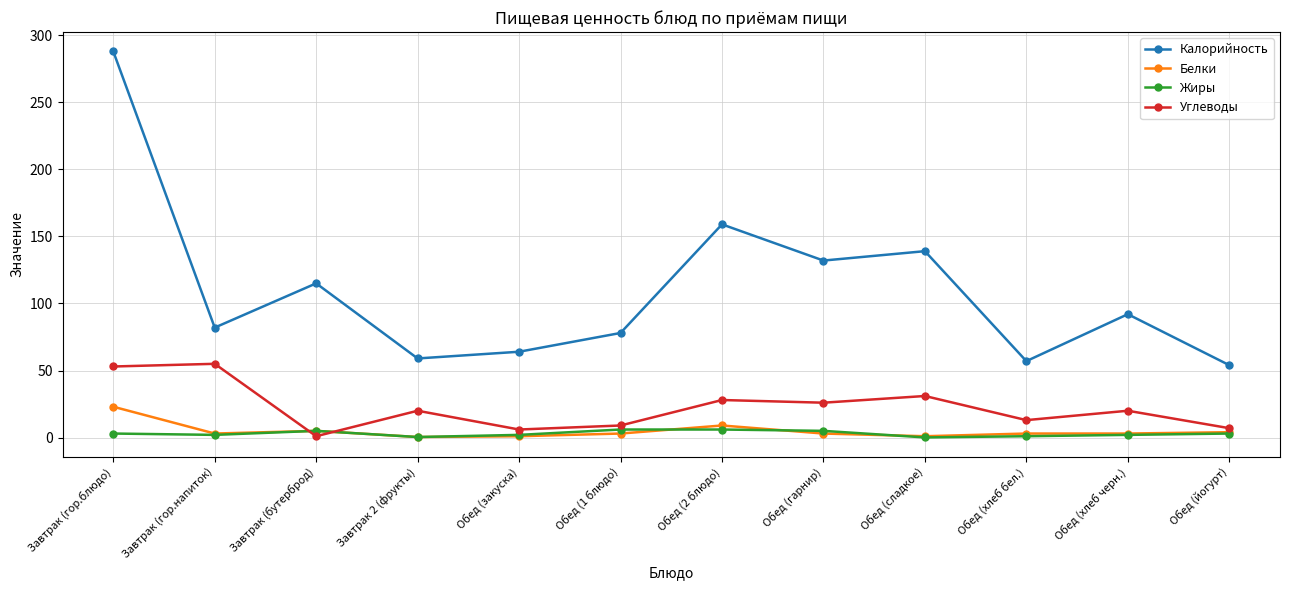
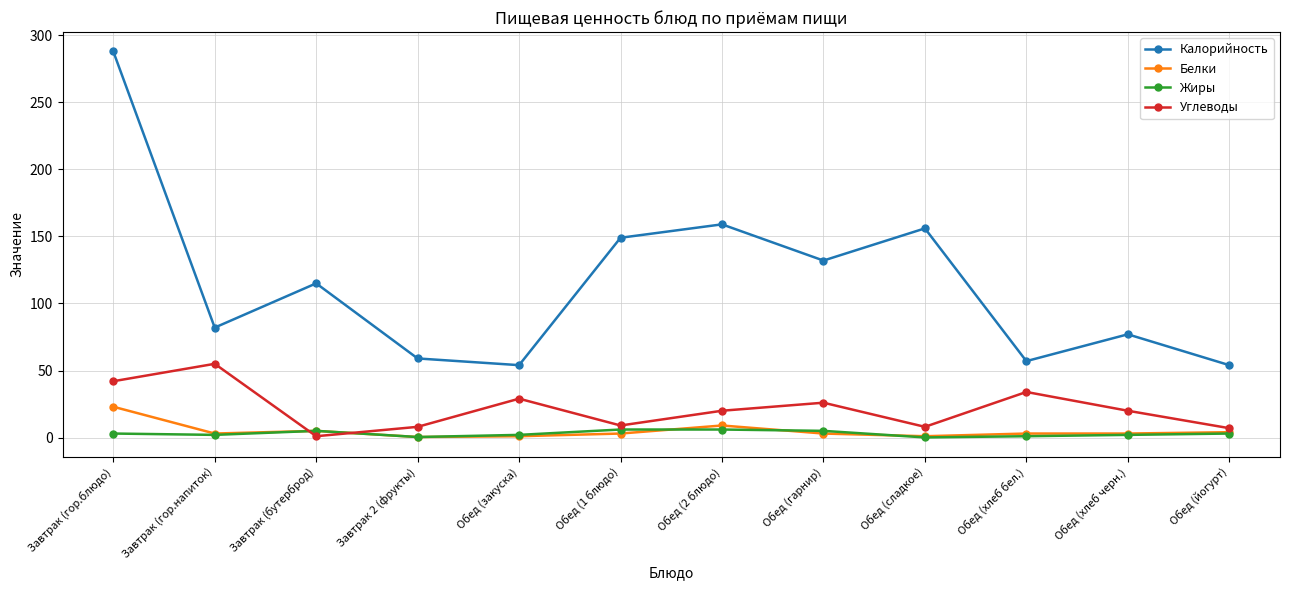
  {
    "Калорийность": {
      "Завтрак (гор.блюдо)": 288,
      "Завтрак (гор.напиток)": 82,
      "Завтрак (бутерброд)": 115,
      "Завтрак 2 (фрукты)": 59,
-     "Обед (закуска)": 64,
-     "Обед (1 блюдо)": 78,
+     "Обед (закуска)": 54,
+     "Обед (1 блюдо)": 149,
      "Обед (2 блюдо)": 159,
      "Обед (гарнир)": 132,
-     "Обед (сладкое)": 139,
+     "Обед (сладкое)": 156,
      "Обед (хлеб бел.)": 57,
-     "Обед (хлеб черн.)": 92,
+     "Обед (хлеб черн.)": 77,
      "Обед (йогурт)": 54
    },
    "Белки": {
      "Завтрак (гор.блюдо)": 23,
      "Обед (1 блюдо)": 3,
      "Обед (2 блюдо)": 9,
      "Обед (гарнир)": 3,
      "Обед (хлеб бел.)": 3
    },
    "Жиры": {
      "Завтрак (гор.блюдо)": 3,
      "Обед (1 блюдо)": 6,
      "Обед (2 блюдо)": 6,
      "Обед (гарнир)": 5,
      "Обед (хлеб бел.)": 1
    },
    "Углеводы": {
-     "Завтрак (гор.блюдо)": 53,
+     "Завтрак (гор.блюдо)": 42,
      "Завтрак (гор.напиток)": 55,
      "Завтрак (бутерброд)": 1,
-     "Завтрак 2 (фрукты)": 20,
-     "Обед (закуска)": 6,
+     "Завтрак 2 (фрукты)": 8,
+     "Обед (закуска)": 29,
      "Обед (1 блюдо)": 9,
-     "Обед (2 блюдо)": 28,
+     "Обед (2 блюдо)": 20,
      "Обед (гарнир)": 26,
-     "Обед (сладкое)": 31,
-     "Обед (хлеб бел.)": 13,
+     "Обед (сладкое)": 8,
+     "Обед (хлеб бел.)": 34,
      "Обед (хлеб черн.)": 20,
      "Обед (йогурт)": 7
    }
  }
